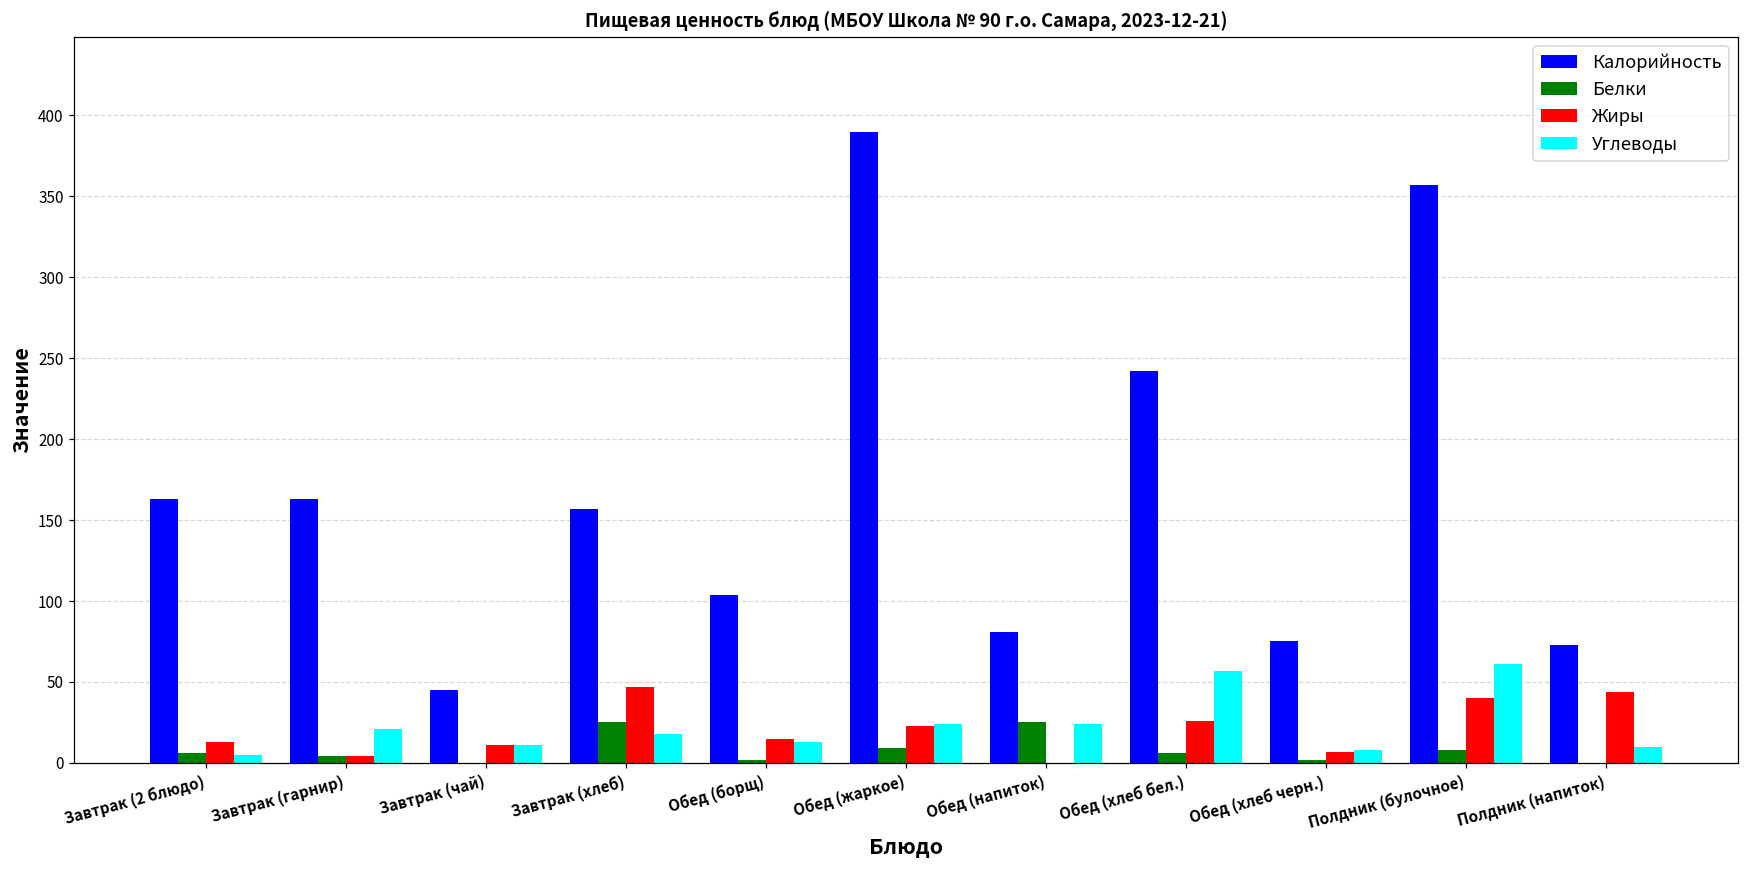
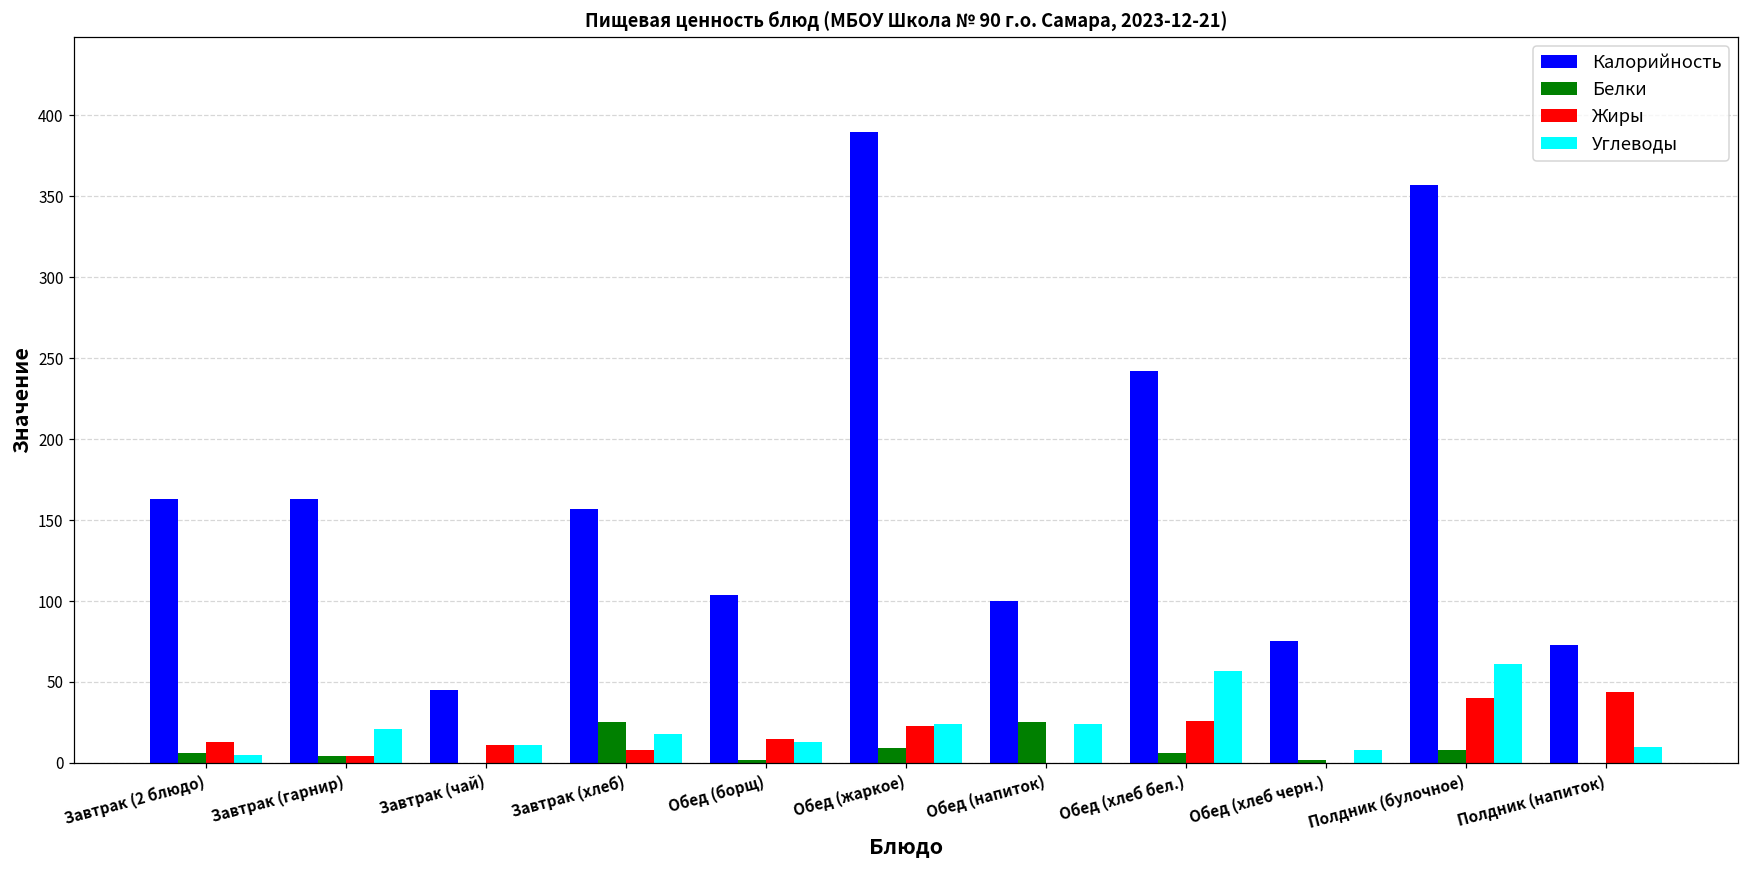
  {
    "Калорийность": {
      "Завтрак (2 блюдо)": 163,
      "Завтрак (гарнир)": 163,
      "Завтрак (чай)": 45,
      "Завтрак (хлеб)": 157,
      "Обед (борщ)": 104,
      "Обед (жаркое)": 390,
-     "Обед (напиток)": 81,
+     "Обед (напиток)": 100,
      "Обед (хлеб бел.)": 242,
      "Обед (хлеб черн.)": 75,
      "Полдник (булочное)": 357,
      "Полдник (напиток)": 73
    },
    "Белки": {
      "Завтрак (2 блюдо)": 6,
      "Завтрак (гарнир)": 4,
      "Завтрак (чай)": 0,
      "Завтрак (хлеб)": 25,
      "Обед (борщ)": 2,
      "Обед (жаркое)": 9,
      "Обед (напиток)": 25,
      "Обед (хлеб бел.)": 6,
      "Обед (хлеб черн.)": 2,
      "Полдник (булочное)": 8,
      "Полдник (напиток)": 0
    },
    "Жиры": {
      "Завтрак (2 блюдо)": 13,
      "Завтрак (гарнир)": 4,
      "Завтрак (чай)": 11,
-     "Завтрак (хлеб)": 47,
+     "Завтрак (хлеб)": 8,
      "Обед (борщ)": 15,
      "Обед (жаркое)": 23,
      "Обед (напиток)": 0,
      "Обед (хлеб бел.)": 26,
-     "Обед (хлеб черн.)": 7,
+     "Обед (хлеб черн.)": 0,
      "Полдник (булочное)": 40,
      "Полдник (напиток)": 44
    },
    "Углеводы": {
      "Завтрак (2 блюдо)": 5,
      "Завтрак (гарнир)": 21,
      "Завтрак (чай)": 11,
      "Завтрак (хлеб)": 18,
      "Обед (борщ)": 13,
      "Обед (жаркое)": 24,
      "Обед (напиток)": 24,
      "Обед (хлеб бел.)": 57,
      "Обед (хлеб черн.)": 8,
      "Полдник (булочное)": 61,
      "Полдник (напиток)": 10
    }
  }
